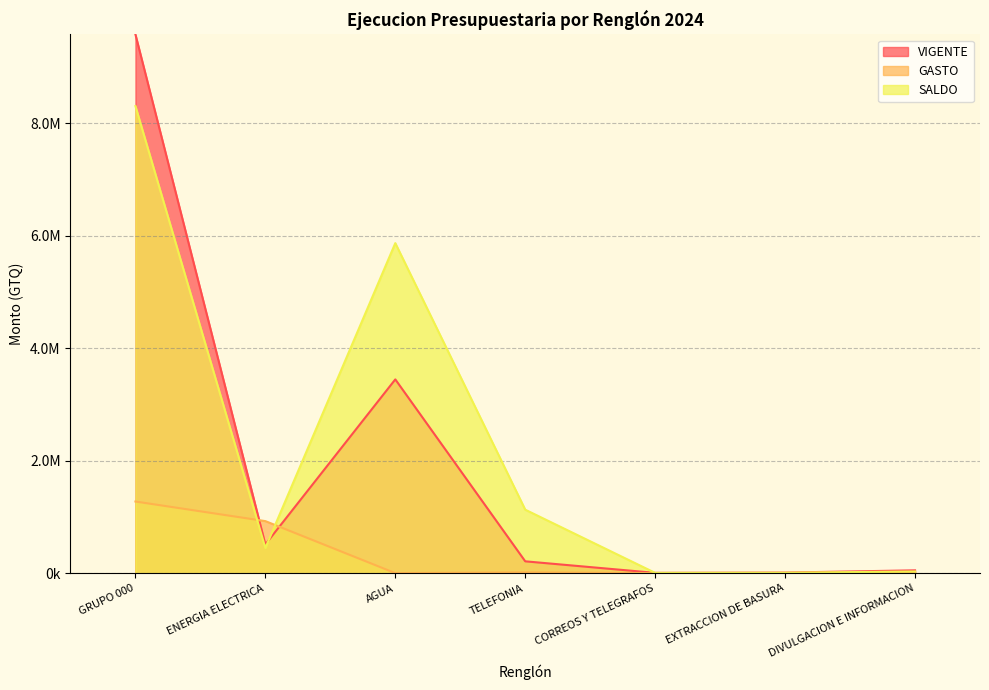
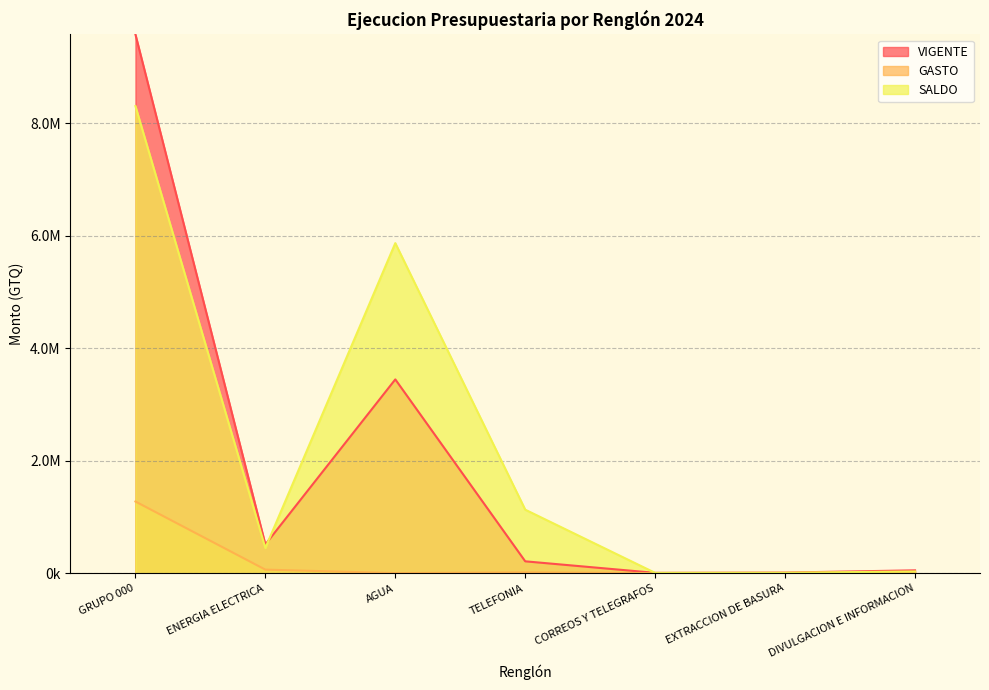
  {
    "VIGENTE": {
      "GRUPO 000": 9600000,
      "ENERGIA ELECTRICA": 500000,
      "AGUA": 3400000,
      "TELEFONIA": 200000
    },
    "GASTO": {
      "GRUPO 000": 1300000,
-     "ENERGIA ELECTRICA": 900000,
+     "ENERGIA ELECTRICA": 100000,
      "AGUA": 0,
      "TELEFONIA": 0
    },
    "SALDO": {
      "GRUPO 000": 8300000,
      "ENERGIA ELECTRICA": 400000,
      "AGUA": 5900000,
      "TELEFONIA": 1100000
    }
  }
